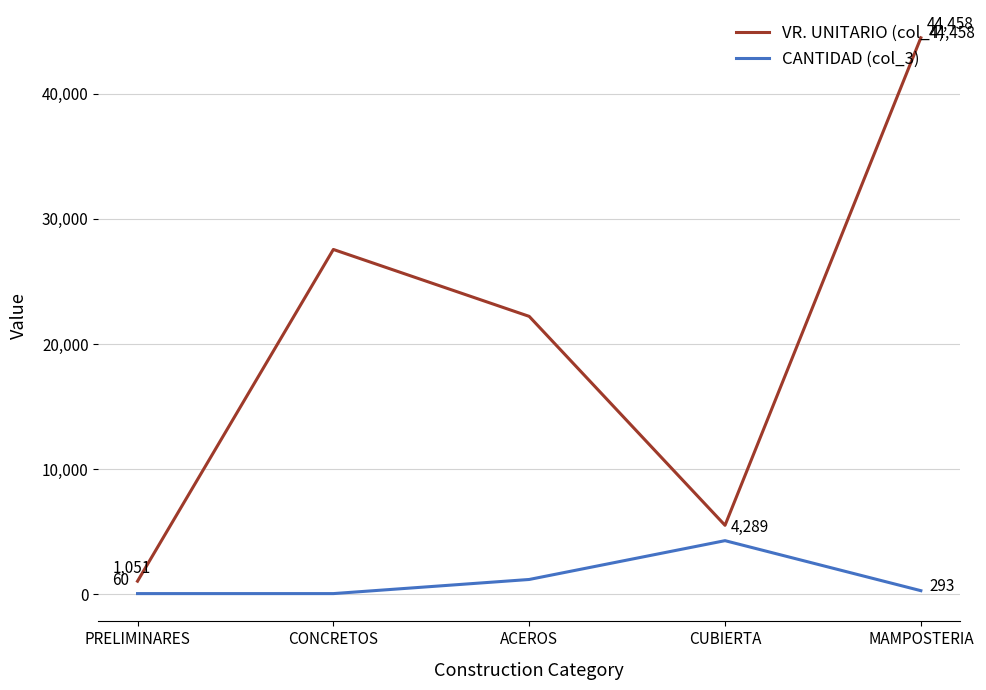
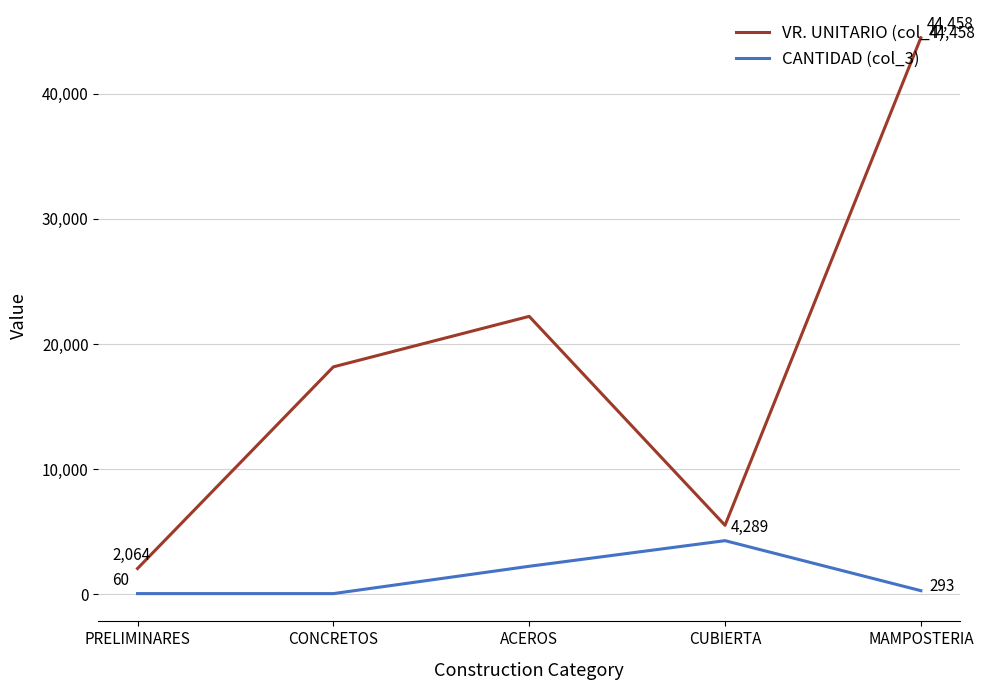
  {
    "VR. UNITARIO (col_4)": {
-     "PRELIMINARES": "1,051",
-     "CONCRETOS": "27,600"
+     "PRELIMINARES": "2,064",
+     "CONCRETOS": "18,200"
    },
    "CANTIDAD (col_3)": {
      "CONCRETOS": "100",
-     "ACEROS": "1,200"
+     "ACEROS": "2,200"
    }
  }
